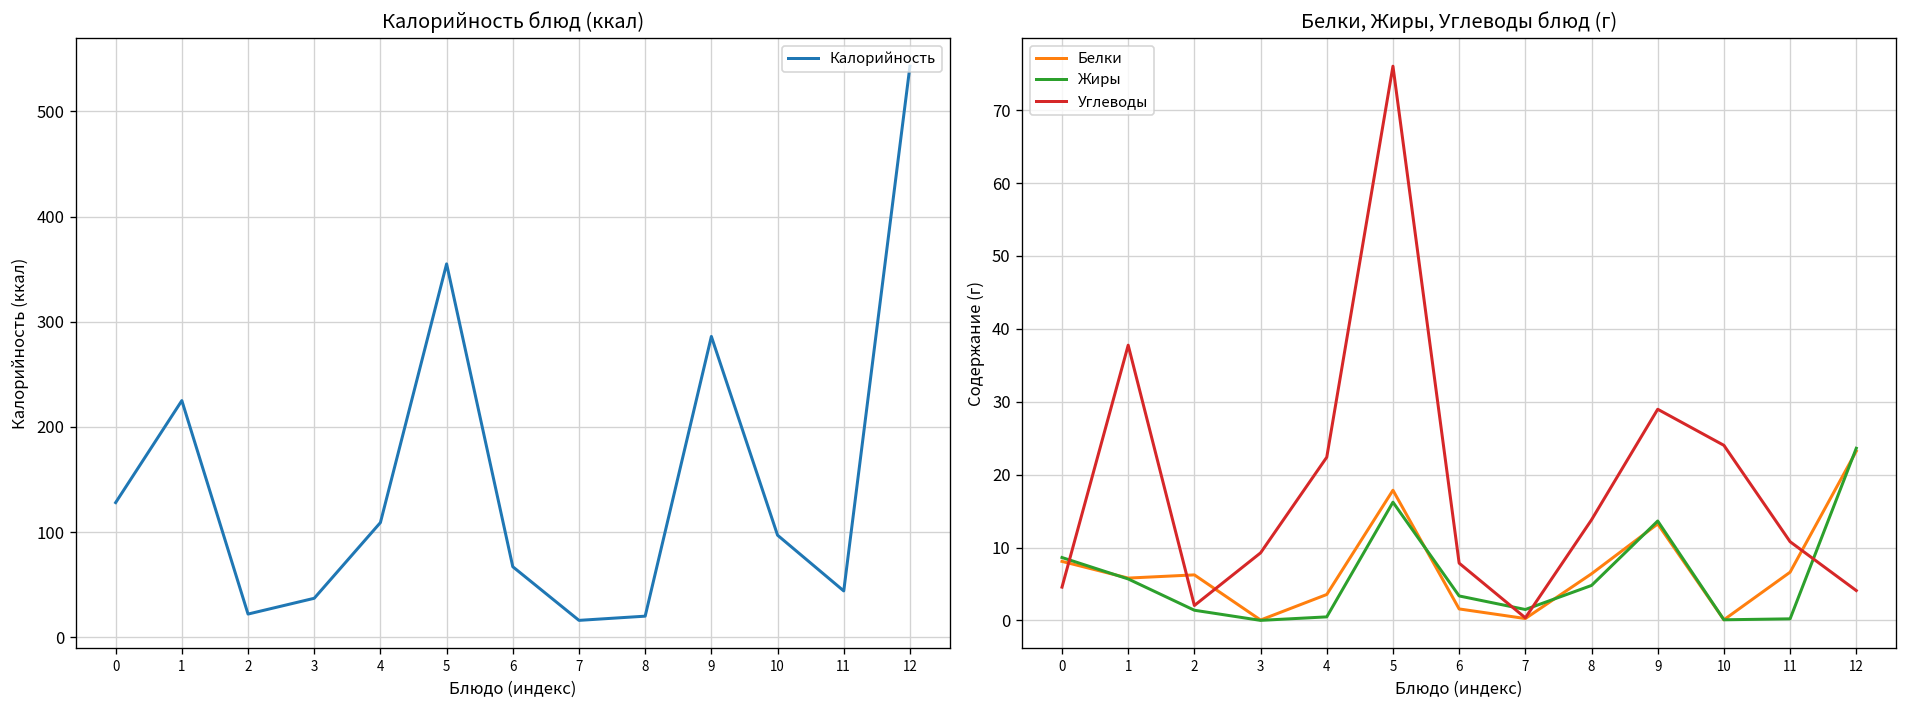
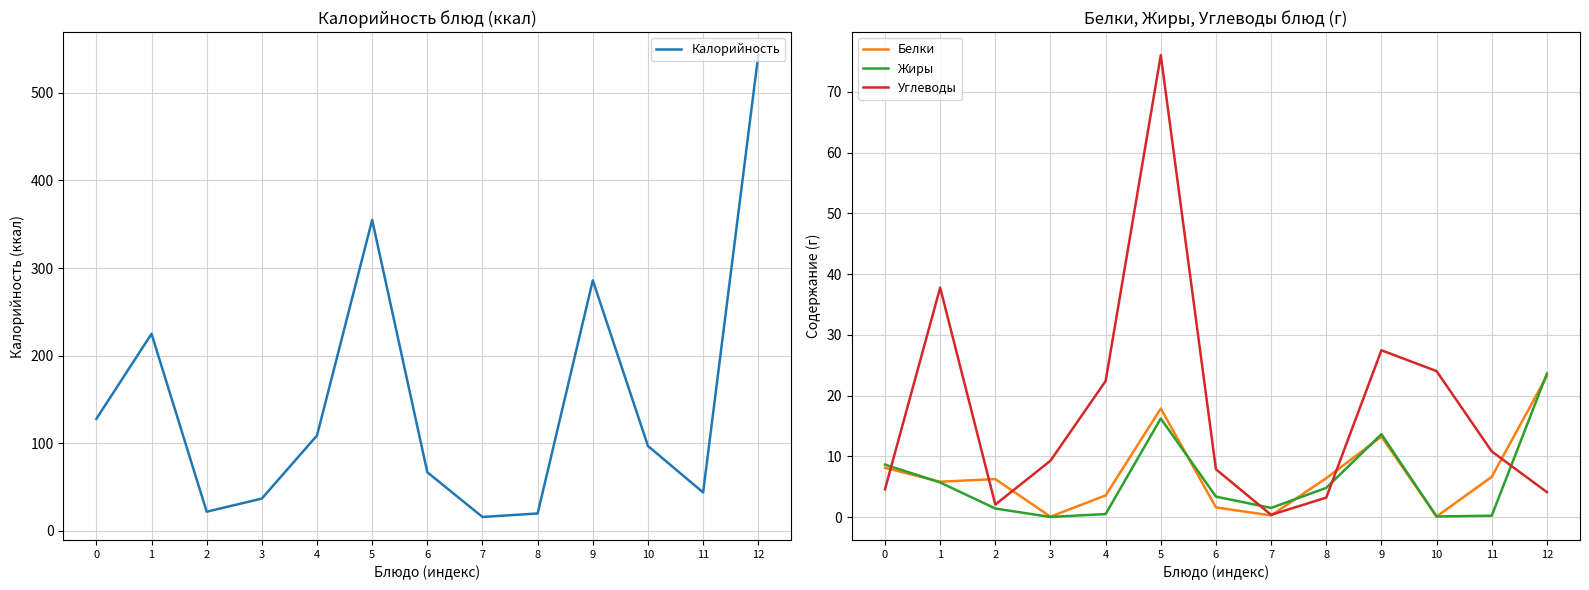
  {
    "Калорийность блюд (ккал)": {
      "0": 130,
      "1": 230,
      "2": 20,
      "3": 40,
      "4": 110,
      "5": 360,
      "6": 70,
      "7": 20,
      "8": 20,
      "9": 290,
      "10": 100,
      "11": 40
    },
    "Белки, Жиры, Углеводы блюд (г)": {
      "Белки": {
        "0": 8,
        "2": 6,
        "4": 4,
        "5": 18,
        "6": 2,
        "8": 6,
        "11": 7
      },
      "Жиры": {
        "0": 9,
        "2": 1,
        "4": 0,
        "5": 16,
        "6": 3,
        "7": 2,
        "8": 5,
        "11": 0
      },
      "Углеводы": {
        "0": 5,
        "1": 38,
        "2": 2,
        "3": 9,
        "4": 22,
        "5": 76,
        "6": 8,
-       "8": 14,
-       "9": 29,
+       "8": 3,
+       "9": 27,
        "10": 24,
        "11": 11,
        "12": 4
      }
    }
  }
